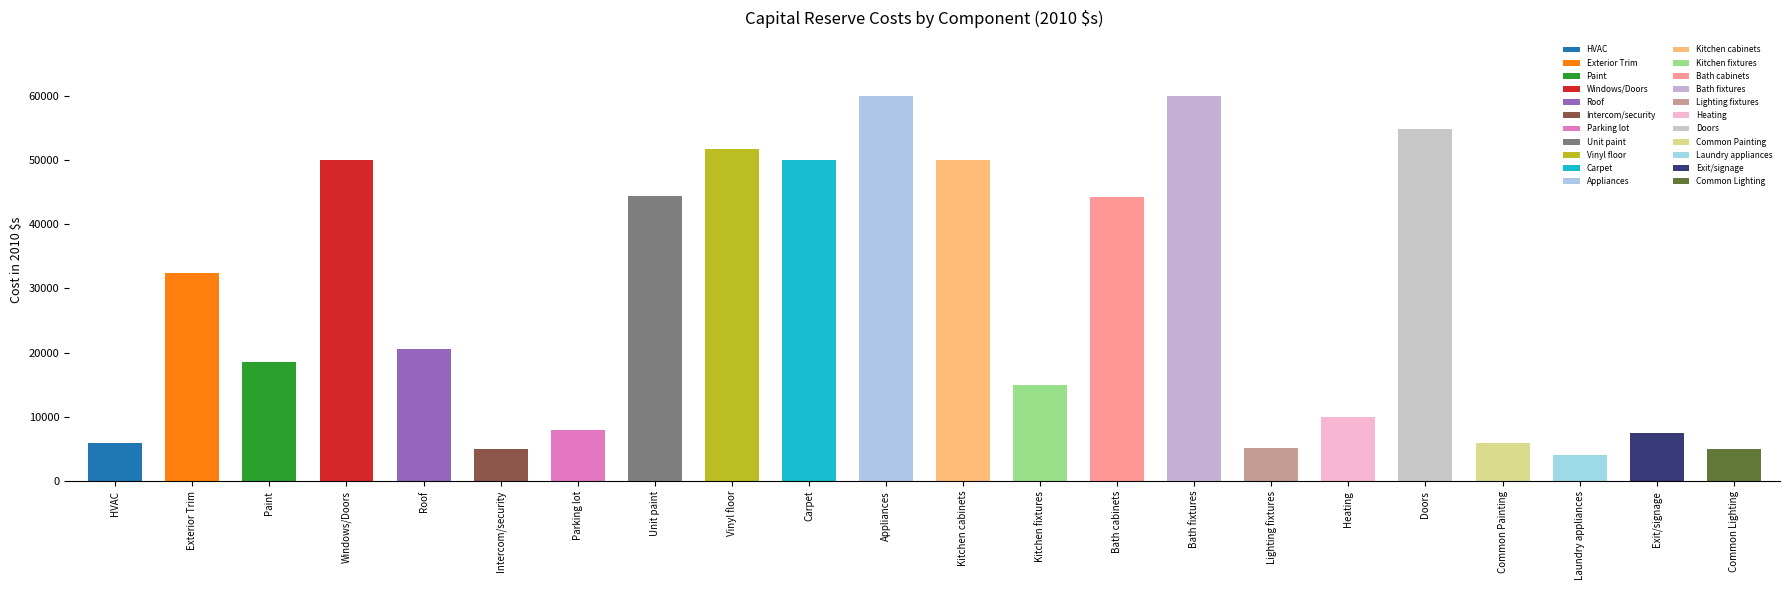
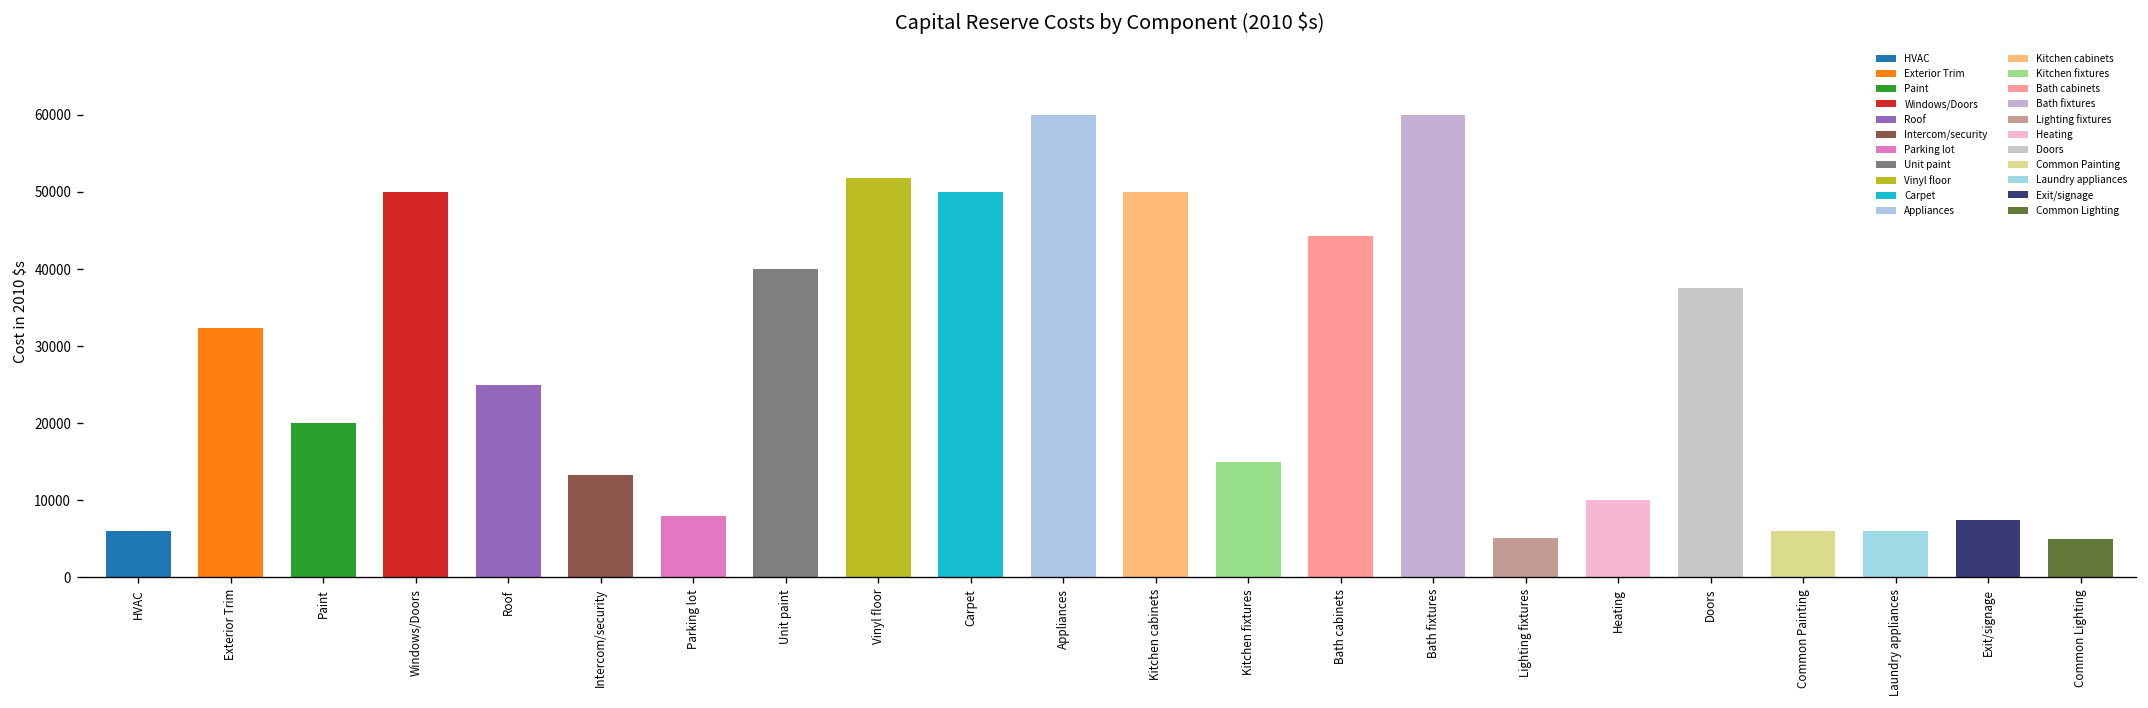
  {
    "HVAC": 6000,
    "Exterior Trim": 32000,
-   "Paint": 19000,
+   "Paint": 20000,
    "Windows/Doors": 50000,
-   "Roof": 21000,
-   "Intercom/security": 5000,
+   "Roof": 25000,
+   "Intercom/security": 13000,
    "Parking lot": 8000,
-   "Unit paint": 44000,
+   "Unit paint": 40000,
    "Vinyl floor": 52000,
    "Carpet": 50000,
    "Appliances": 60000,
    "Kitchen cabinets": 50000,
    "Kitchen fixtures": 15000,
    "Bath cabinets": 44000,
    "Bath fixtures": 60000,
    "Lighting fixtures": 5000,
    "Heating": 10000,
-   "Doors": 55000,
+   "Doors": 38000,
    "Common Painting": 6000,
-   "Laundry appliances": 4000,
+   "Laundry appliances": 6000,
    "Exit/signage": 7000,
    "Common Lighting": 5000
  }
